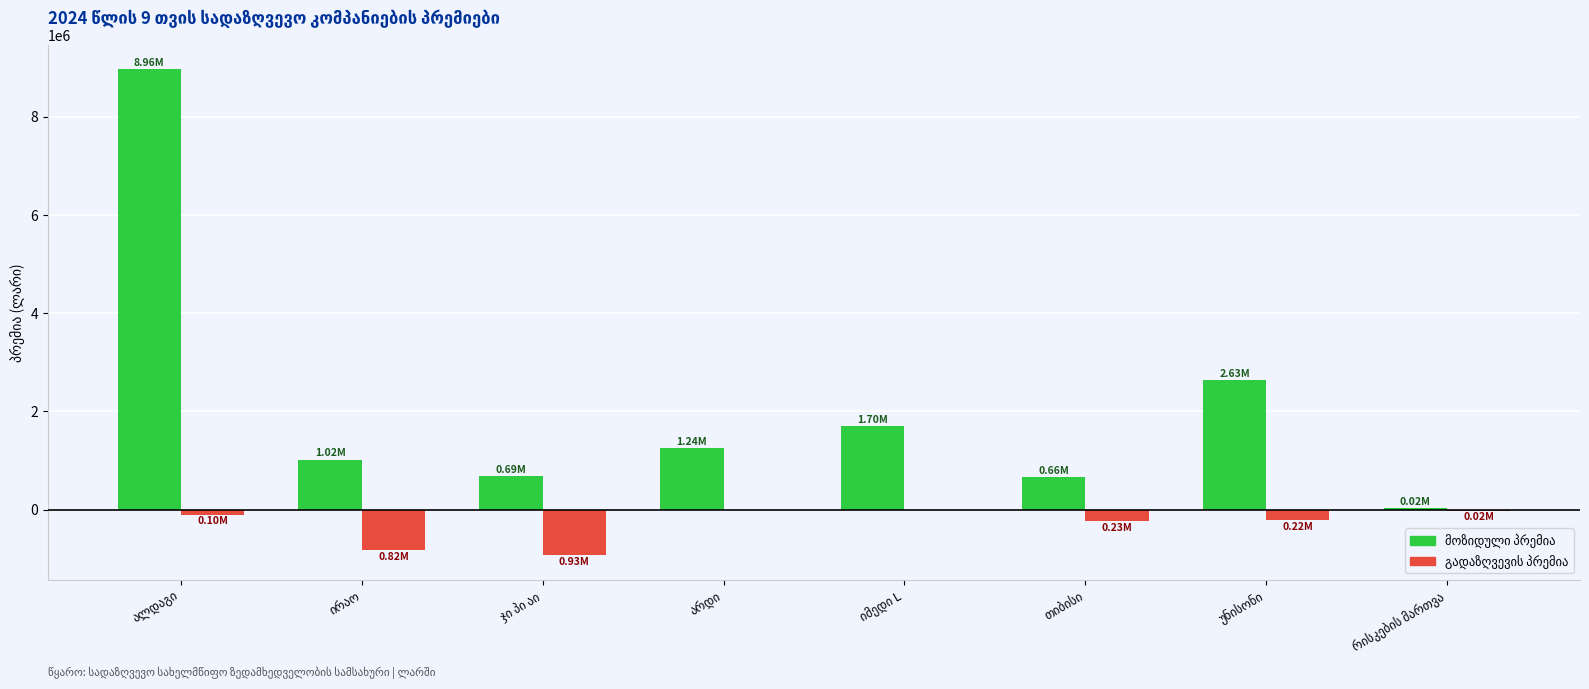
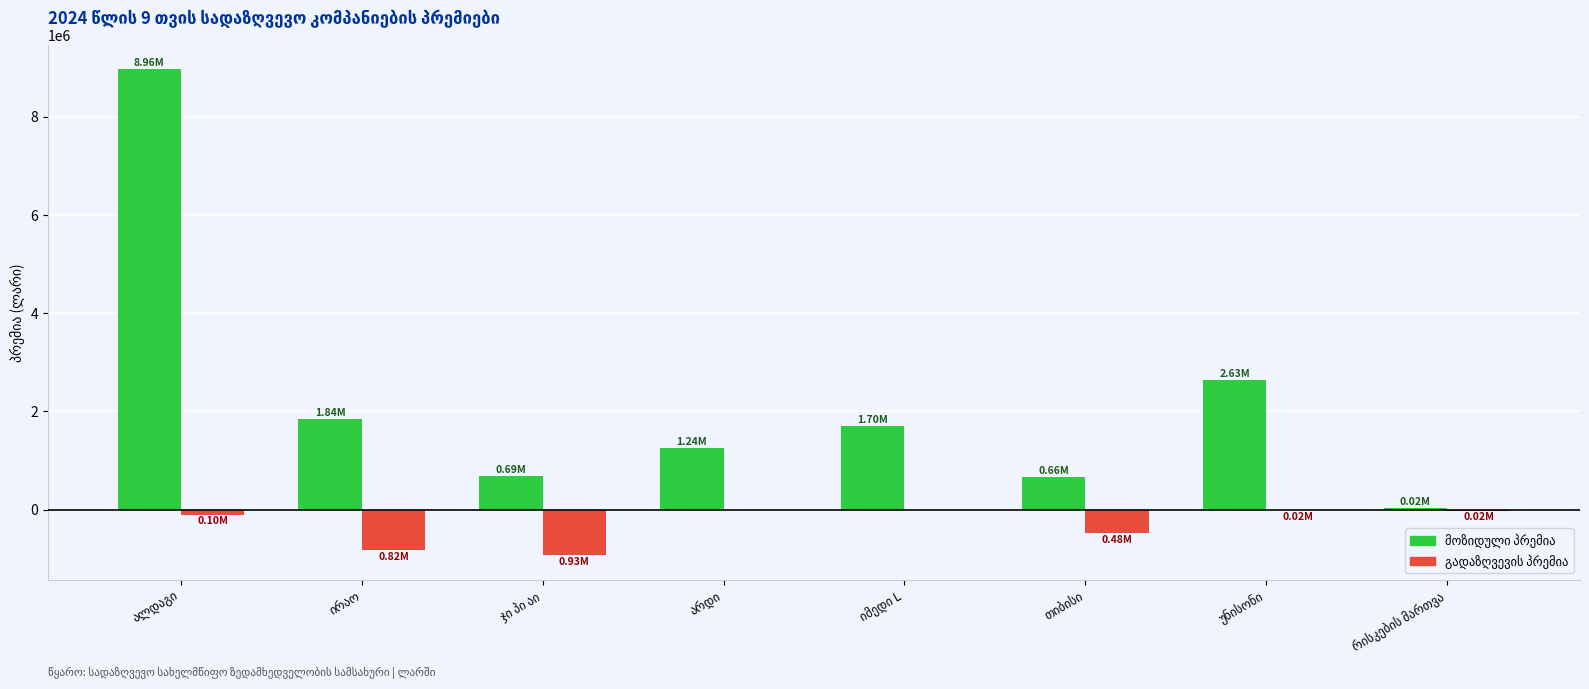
  {
    "მოზიდული პრემია": {
      "ალდაგი": "8.96M",
-     "ირაო": "1.02M",
+     "ირაო": "1.84M",
      "ჯი პი აი": "0.69M",
      "არდი": "1.24M",
      "იმედი L": "1.70M",
      "თიბისი": "0.66M",
      "უნისონი": "2.63M",
      "რისკების მართვა": "0.02M"
    },
    "გადაზღვევის პრემია": {
-     "თიბისი": "0.23M",
-     "უნისონი": "0.22M"
+     "თიბისი": "0.48M",
+     "უნისონი": "0.02M"
    }
  }
